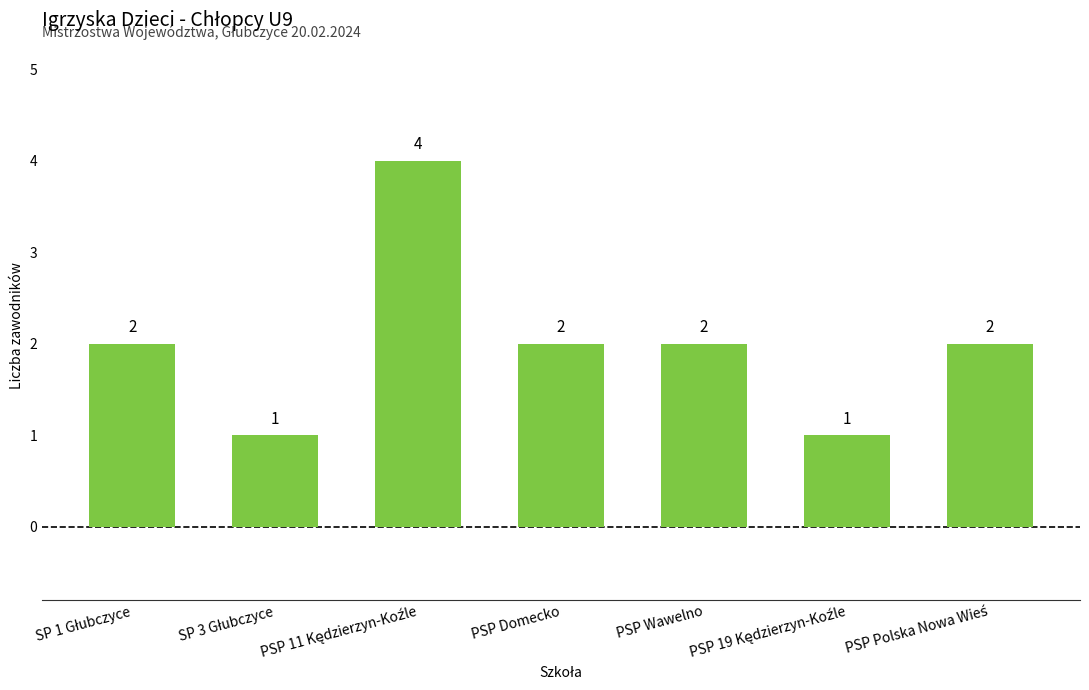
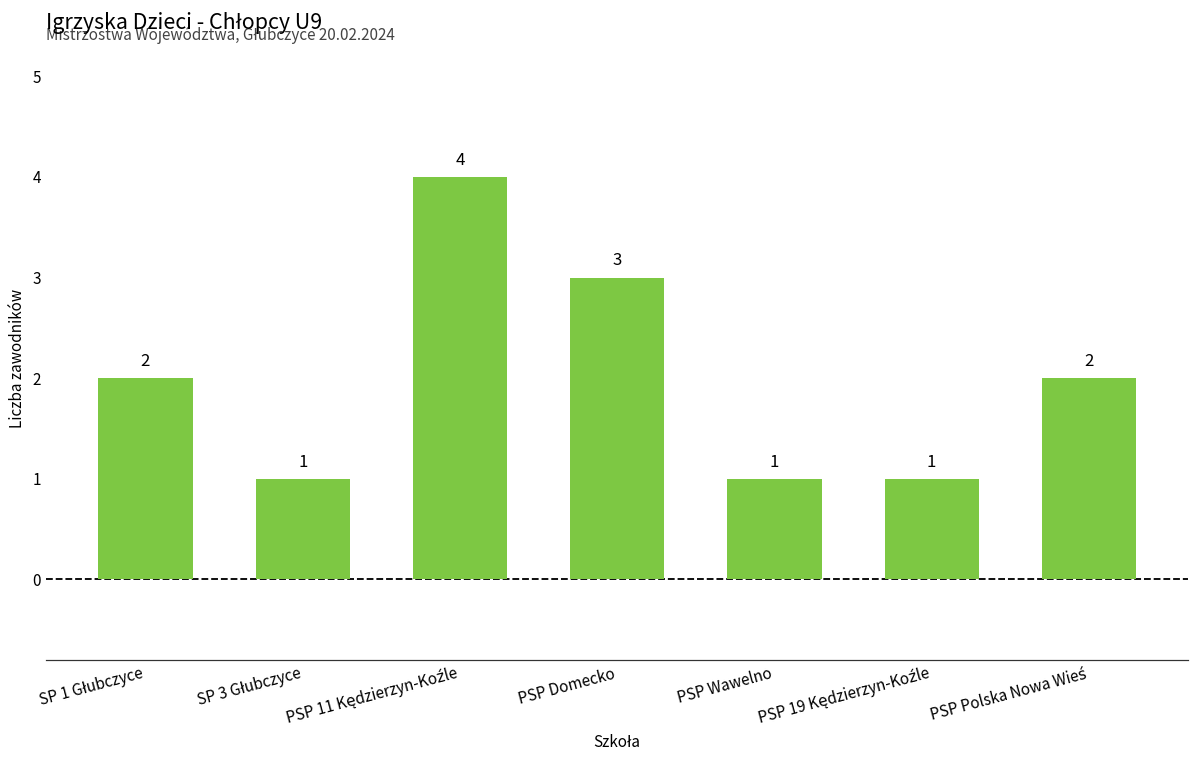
  {
    "SP 1 Głubczyce": 2,
    "SP 3 Głubczyce": 1,
    "PSP 11 Kędzierzyn-Koźle": 4,
-   "PSP Domecko": 2,
-   "PSP Wawelno": 2,
+   "PSP Domecko": 3,
+   "PSP Wawelno": 1,
    "PSP 19 Kędzierzyn-Koźle": 1,
    "PSP Polska Nowa Wieś": 2
  }
